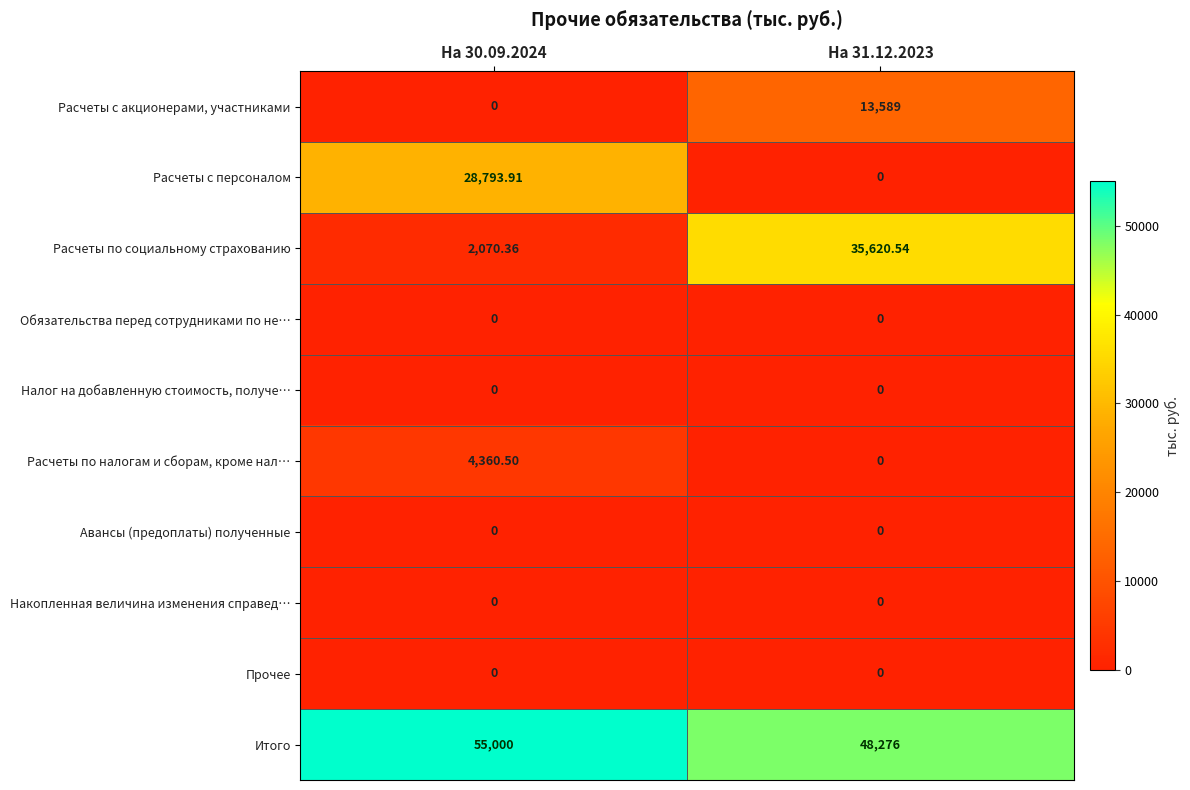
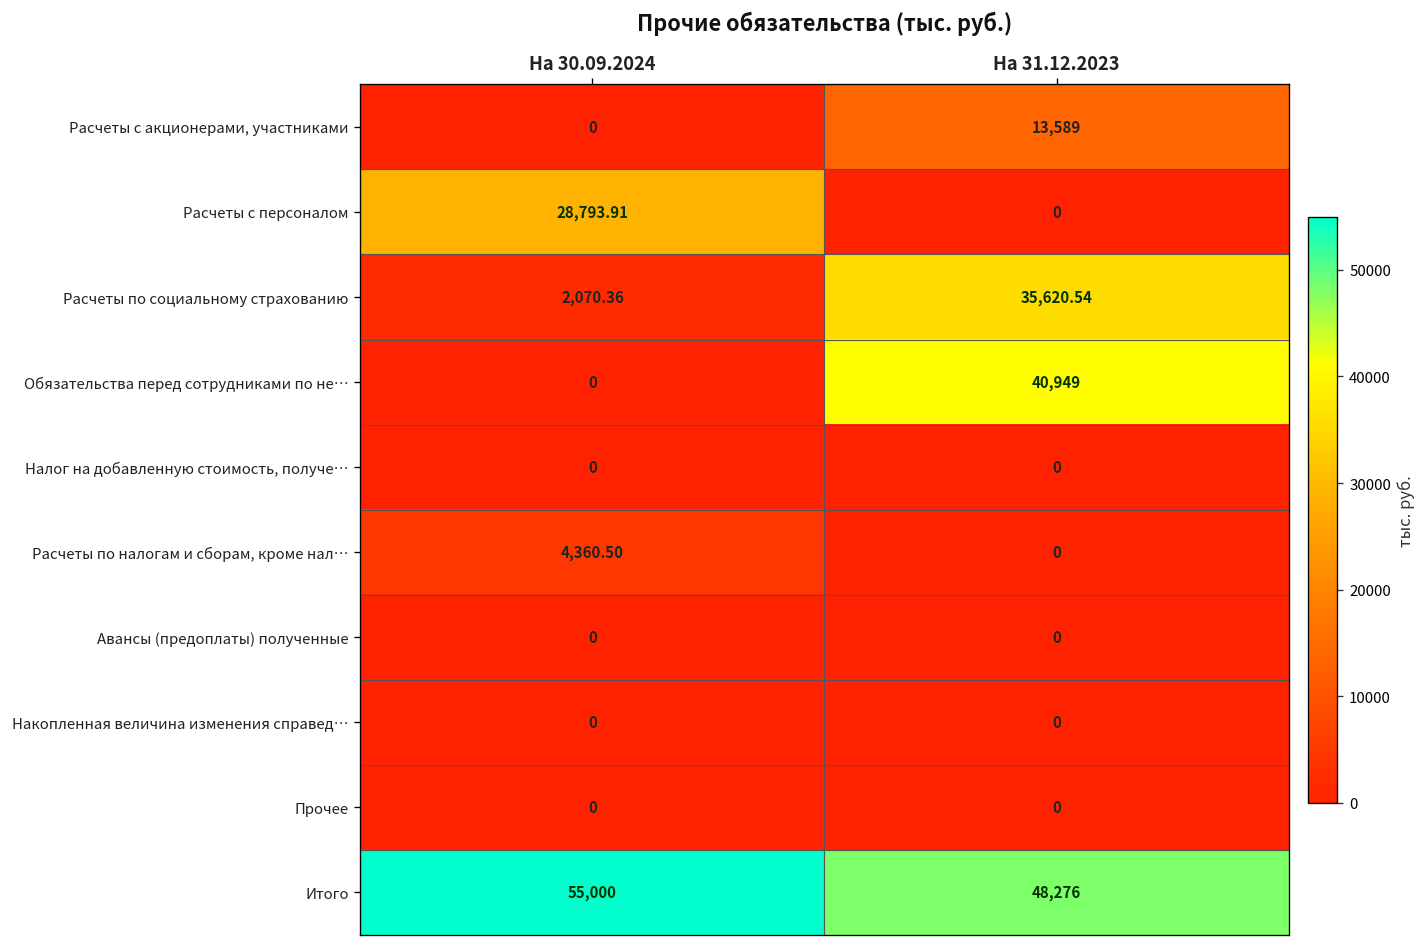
  {
    "Расчеты с акционерами, участниками": {
      "На 30.09.2024": "0",
      "На 31.12.2023": "13,589"
    },
    "Расчеты с персоналом": {
      "На 30.09.2024": "28,793.91",
      "На 31.12.2023": "0"
    },
    "Расчеты по социальному страхованию": {
      "На 30.09.2024": "2,070.36",
      "На 31.12.2023": "35,620.54"
    },
    "Обязательства перед сотрудниками по не…": {
      "На 30.09.2024": "0",
-     "На 31.12.2023": "0"
+     "На 31.12.2023": "40,949"
    },
    "Налог на добавленную стоимость, получе…": {
      "На 30.09.2024": "0",
      "На 31.12.2023": "0"
    },
    "Расчеты по налогам и сборам, кроме нал…": {
      "На 30.09.2024": "4,360.50",
      "На 31.12.2023": "0"
    },
    "Авансы (предоплаты) полученные": {
      "На 30.09.2024": "0",
      "На 31.12.2023": "0"
    },
    "Накопленная величина изменения справед…": {
      "На 30.09.2024": "0",
      "На 31.12.2023": "0"
    },
    "Прочее": {
      "На 30.09.2024": "0",
      "На 31.12.2023": "0"
    },
    "Итого": {
      "На 30.09.2024": "55,000",
      "На 31.12.2023": "48,276"
    }
  }
